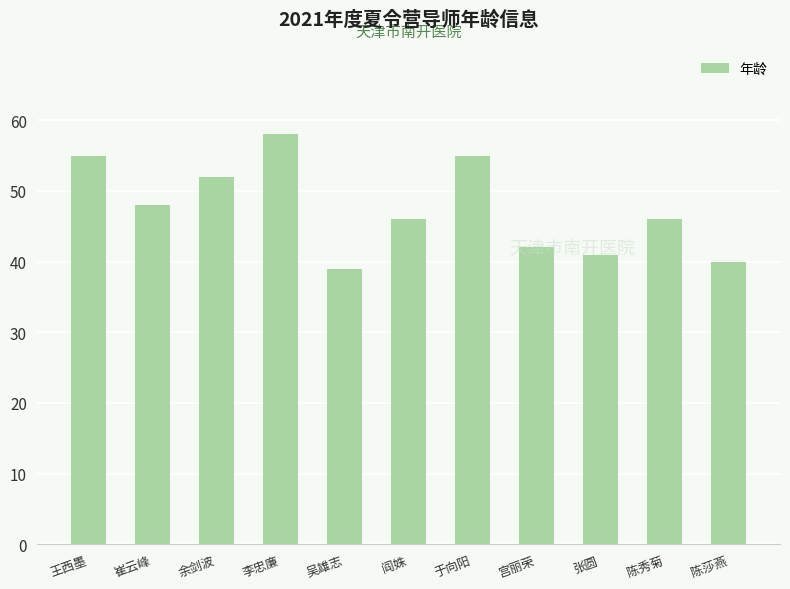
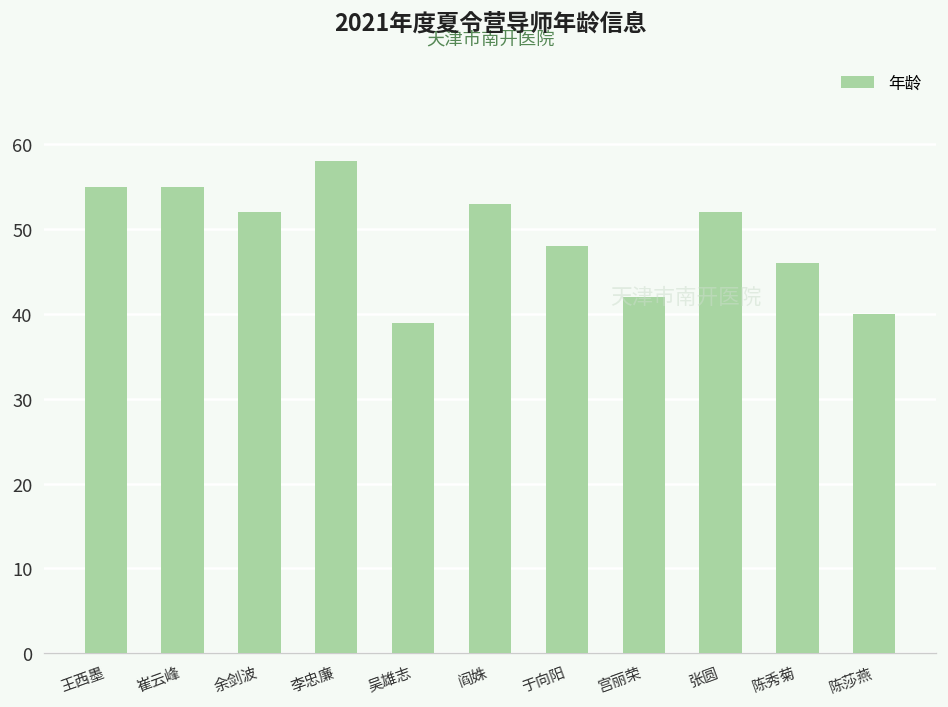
  {
    "王西墨": 55,
-   "崔云峰": 48,
+   "崔云峰": 55,
    "余剑波": 52,
    "李忠廉": 58,
    "吴雄志": 39,
-   "阎姝": 46,
-   "于向阳": 55,
+   "阎姝": 53,
+   "于向阳": 48,
    "宫丽荣": 42,
-   "张圆": 41,
+   "张圆": 52,
    "陈秀菊": 46,
    "陈莎燕": 40
  }
